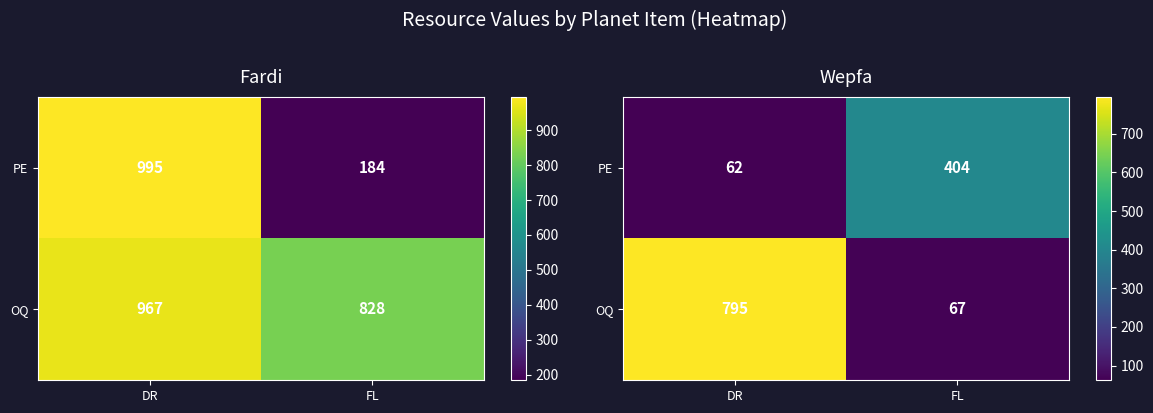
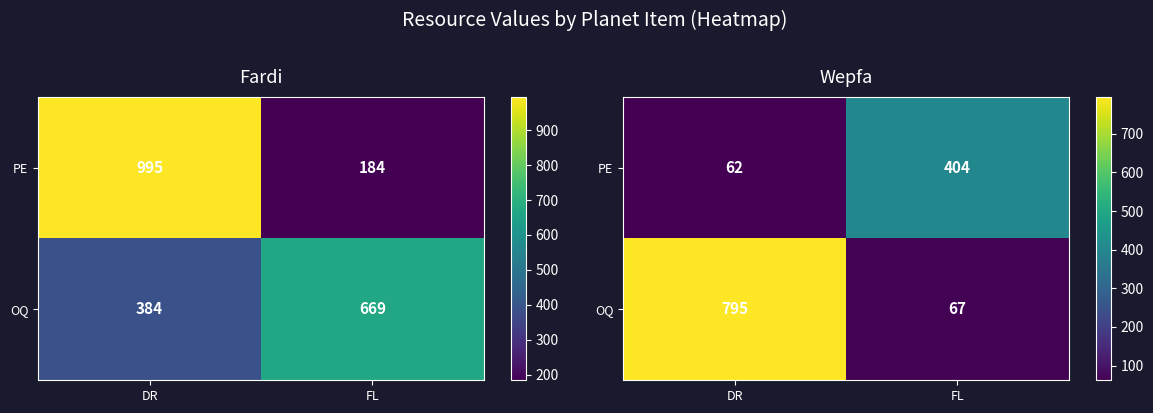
  {
    "Fardi": {
      "PE": {
        "DR": 995,
        "FL": 184
      },
      "OQ": {
-       "DR": 967,
-       "FL": 828
+       "DR": 384,
+       "FL": 669
      }
    },
    "Wepfa": {
      "PE": {
        "DR": 62,
        "FL": 404
      },
      "OQ": {
        "DR": 795,
        "FL": 67
      }
    }
  }
